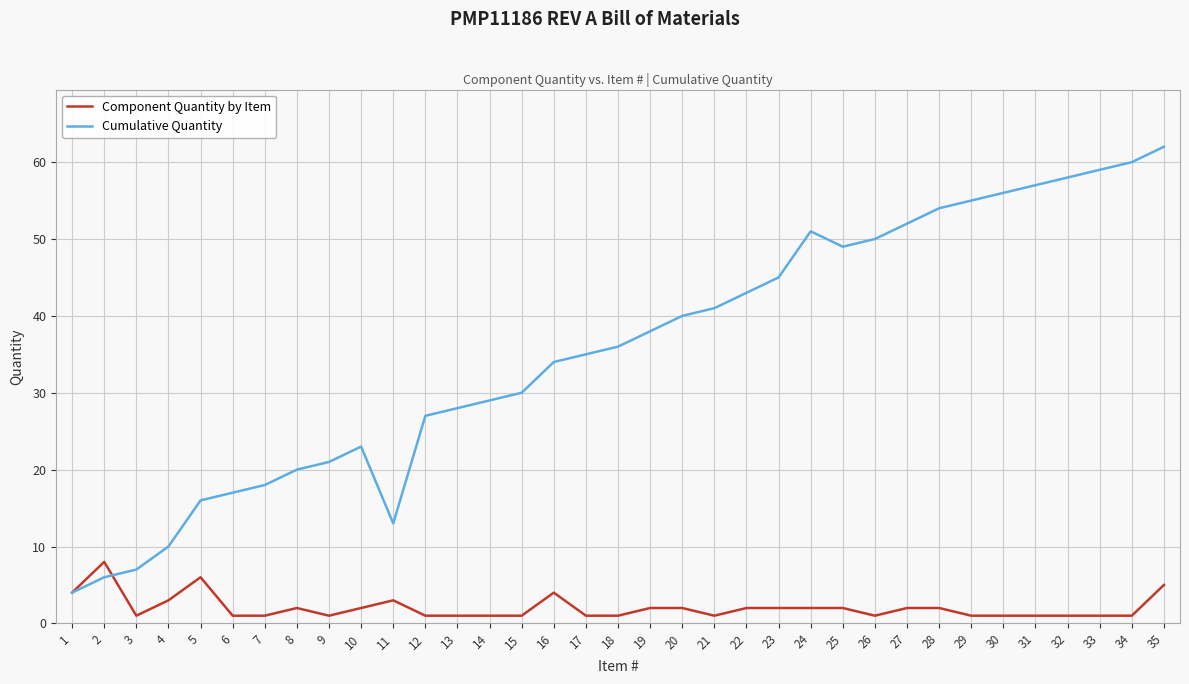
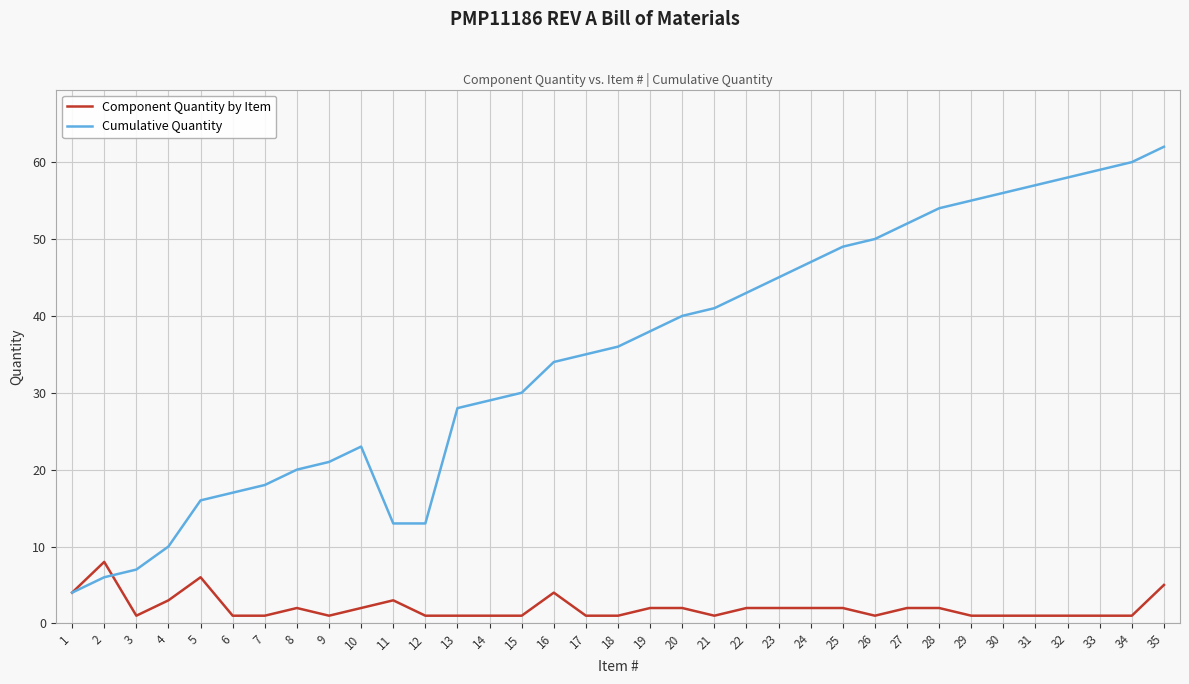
  {
    "Component Quantity by Item": {
      "2": 8,
      "3": 1,
      "4": 3,
      "5": 6,
      "6": 1,
      "7": 1,
      "8": 2,
      "9": 1,
      "10": 2,
      "11": 3,
      "12": 1,
      "13": 1,
      "14": 1,
      "15": 1,
      "16": 4,
      "17": 1,
      "18": 1,
      "19": 2,
      "20": 2,
      "21": 1,
      "22": 2,
      "23": 2,
      "24": 2,
      "25": 2,
      "26": 1,
      "27": 2,
      "28": 2,
      "29": 1,
      "30": 1,
      "31": 1,
      "32": 1,
      "33": 1,
      "34": 1,
      "35": 5
    },
    "Cumulative Quantity": {
      "2": 6,
      "3": 7,
      "4": 10,
      "5": 16,
      "6": 17,
      "7": 18,
      "8": 20,
      "9": 21,
      "10": 23,
      "11": 13,
-     "12": 27,
+     "12": 13,
      "13": 28,
      "14": 29,
      "15": 30,
      "16": 34,
      "17": 35,
      "18": 36,
      "19": 38,
      "20": 40,
      "21": 41,
      "22": 43,
      "23": 45,
-     "24": 51,
+     "24": 47,
      "25": 49,
      "26": 50,
      "27": 52,
      "28": 54,
      "29": 55,
      "30": 56,
      "31": 57,
      "32": 58,
      "33": 59,
      "34": 60,
      "35": 62
    }
  }
